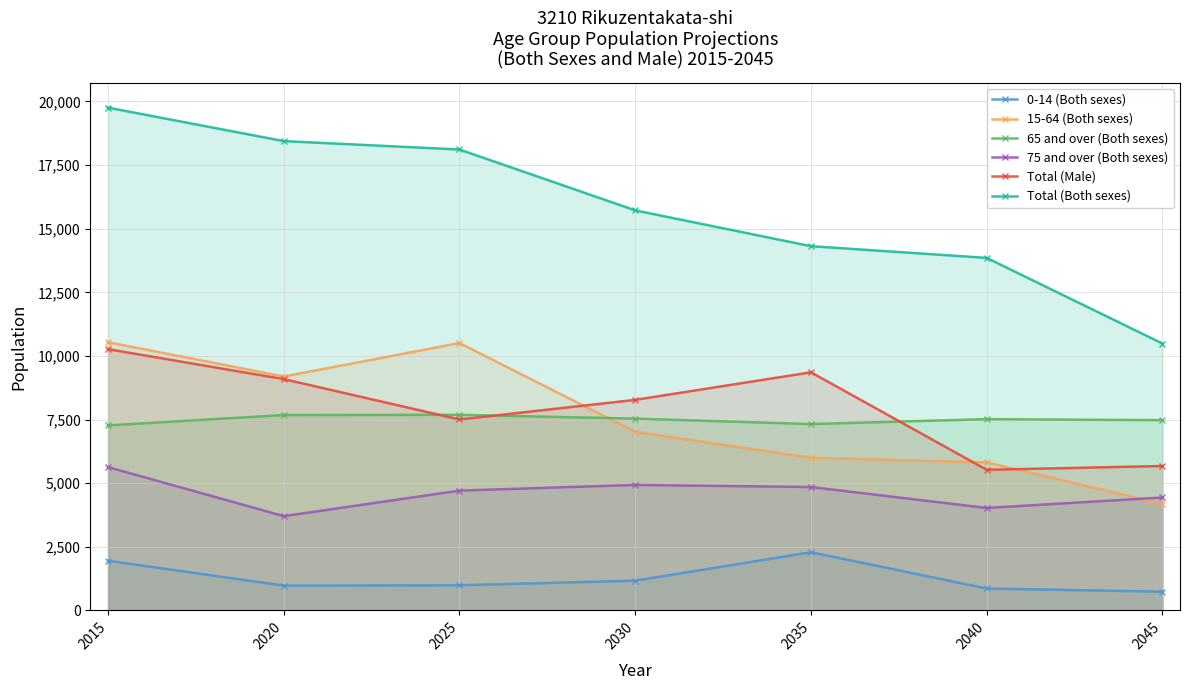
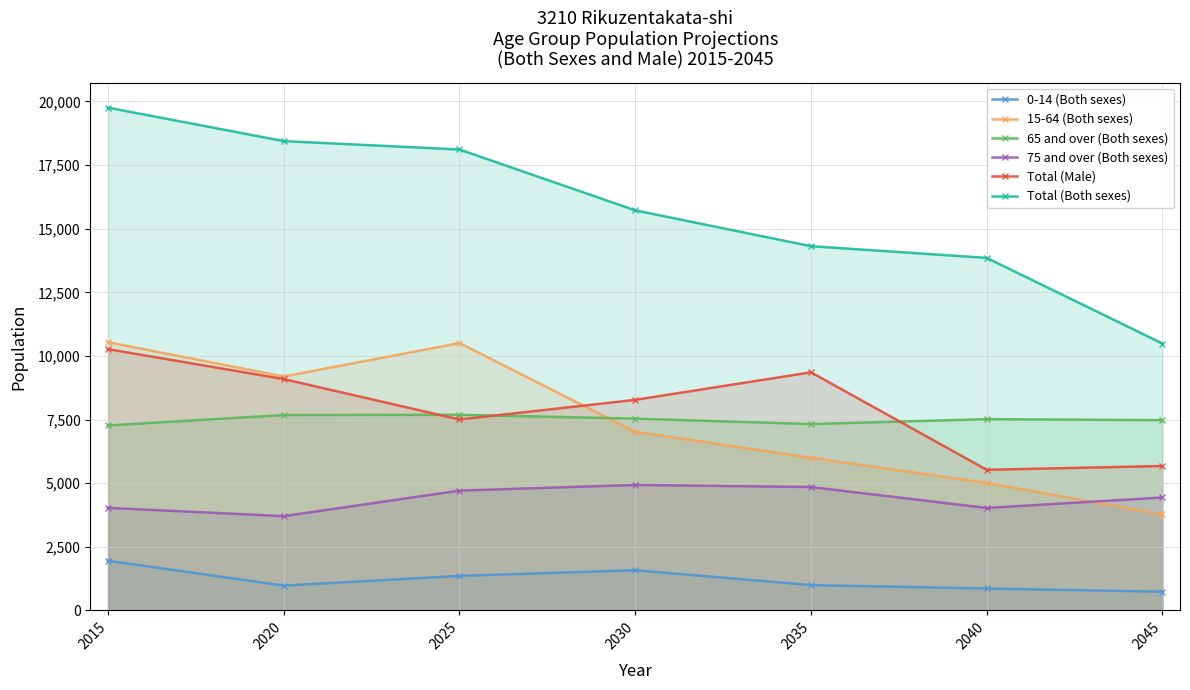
  {
    "0-14 (Both sexes)": {
      "2015": "2,000",
      "2020": "1,000",
-     "2025": "1,000",
-     "2030": "1,200",
-     "2035": "2,300",
+     "2025": "1,400",
+     "2030": "1,600",
+     "2035": "1,000",
      "2040": "900",
      "2045": "700"
    },
    "15-64 (Both sexes)": {
      "2015": "10,500",
      "2020": "9,200",
      "2025": "10,500",
      "2030": "7,000",
      "2035": "6,000",
-     "2040": "5,800",
-     "2045": "4,200"
+     "2040": "5,000",
+     "2045": "3,800"
    },
    "65 and over (Both sexes)": {
      "2015": "7,300",
      "2020": "7,700",
      "2025": "7,700",
      "2030": "7,500",
      "2035": "7,300",
      "2040": "7,500",
      "2045": "7,500"
    },
    "75 and over (Both sexes)": {
-     "2015": "5,600",
+     "2015": "4,000",
      "2020": "3,700",
      "2025": "4,700",
      "2030": "4,900",
      "2035": "4,800",
      "2040": "4,000",
      "2045": "4,400"
    },
    "Total (Male)": {
      "2015": "10,300",
      "2020": "9,100",
      "2025": "7,500",
      "2030": "8,300",
      "2035": "9,400",
      "2040": "5,500",
      "2045": "5,700"
    },
    "Total (Both sexes)": {
      "2015": "19,800",
      "2020": "18,400",
      "2025": "18,100",
      "2030": "15,700",
      "2035": "14,300",
      "2040": "13,900",
      "2045": "10,500"
    }
  }
